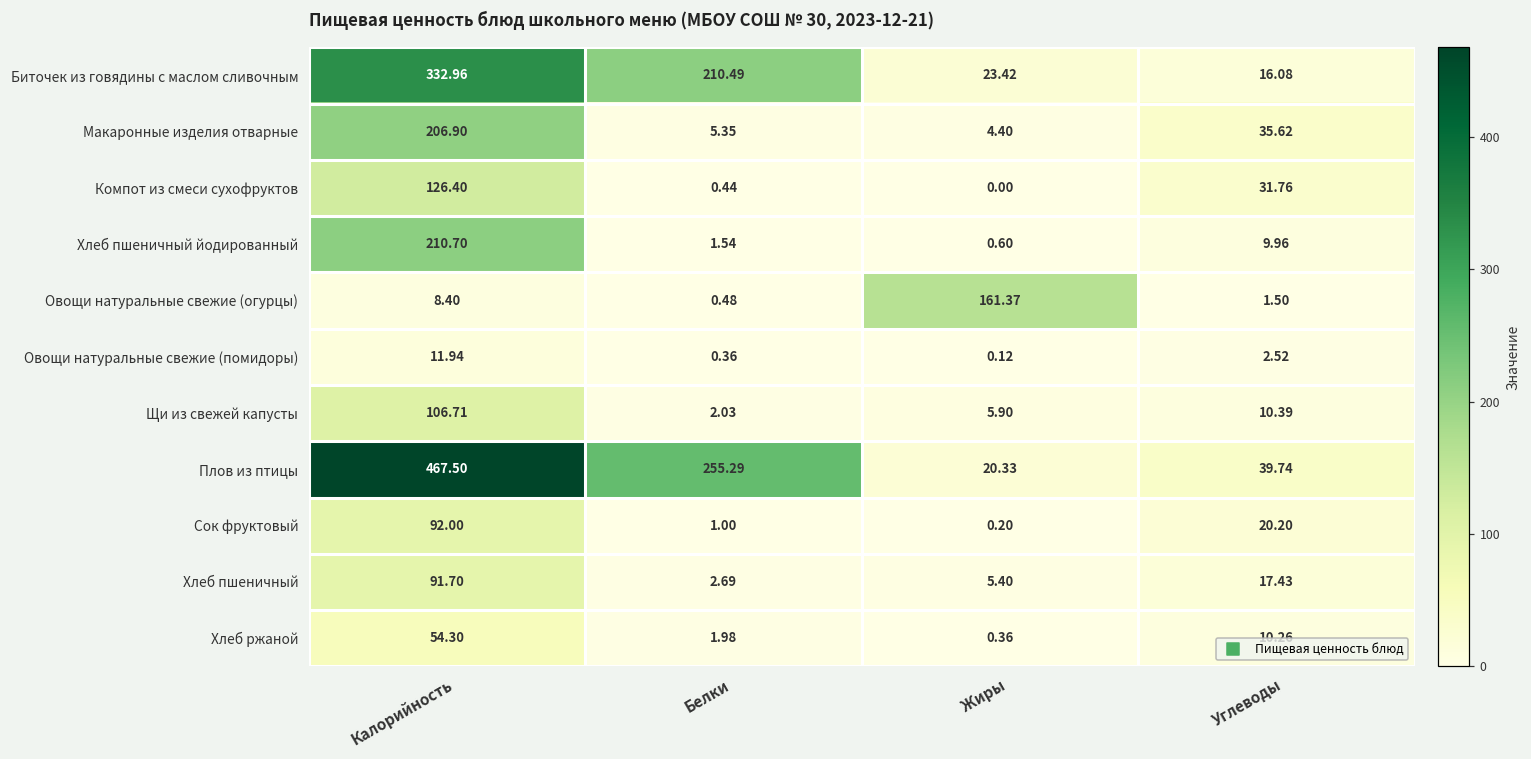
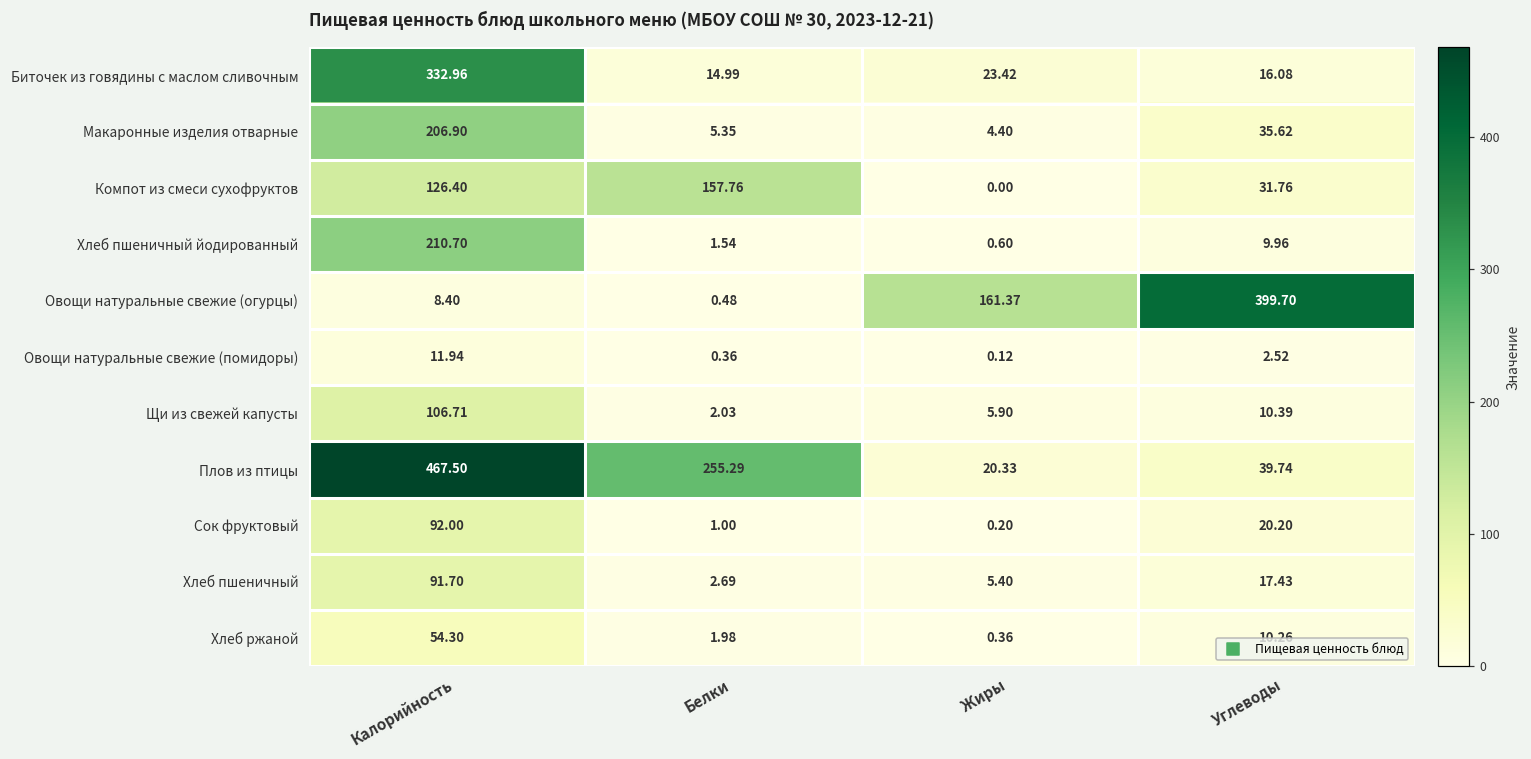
  {
    "Биточек из говядины с маслом сливочным": {
      "Калорийность": 332.96,
-     "Белки": 210.49,
+     "Белки": 14.99,
      "Жиры": 23.42,
      "Углеводы": 16.08
    },
    "Макаронные изделия отварные": {
      "Калорийность": 206.90,
      "Белки": 5.35,
      "Жиры": 4.40,
      "Углеводы": 35.62
    },
    "Компот из смеси сухофруктов": {
      "Калорийность": 126.40,
-     "Белки": 0.44,
+     "Белки": 157.76,
      "Жиры": 0.00,
      "Углеводы": 31.76
    },
    "Хлеб пшеничный йодированный": {
      "Калорийность": 210.70,
      "Белки": 1.54,
      "Жиры": 0.60,
      "Углеводы": 9.96
    },
    "Овощи натуральные свежие (огурцы)": {
      "Калорийность": 8.40,
      "Белки": 0.48,
      "Жиры": 161.37,
-     "Углеводы": 1.50
+     "Углеводы": 399.70
    },
    "Овощи натуральные свежие (помидоры)": {
      "Калорийность": 11.94,
      "Белки": 0.36,
      "Жиры": 0.12,
      "Углеводы": 2.52
    },
    "Щи из свежей капусты": {
      "Калорийность": 106.71,
      "Белки": 2.03,
      "Жиры": 5.90,
      "Углеводы": 10.39
    },
    "Плов из птицы": {
      "Калорийность": 467.50,
      "Белки": 255.29,
      "Жиры": 20.33,
      "Углеводы": 39.74
    },
    "Сок фруктовый": {
      "Калорийность": 92.00,
      "Белки": 1.00,
      "Жиры": 0.20,
      "Углеводы": 20.20
    },
    "Хлеб пшеничный": {
      "Калорийность": 91.70,
      "Белки": 2.69,
      "Жиры": 5.40,
      "Углеводы": 17.43
    },
    "Хлеб ржаной": {
      "Калорийность": 54.30,
      "Белки": 1.98,
      "Жиры": 0.36
    }
  }
